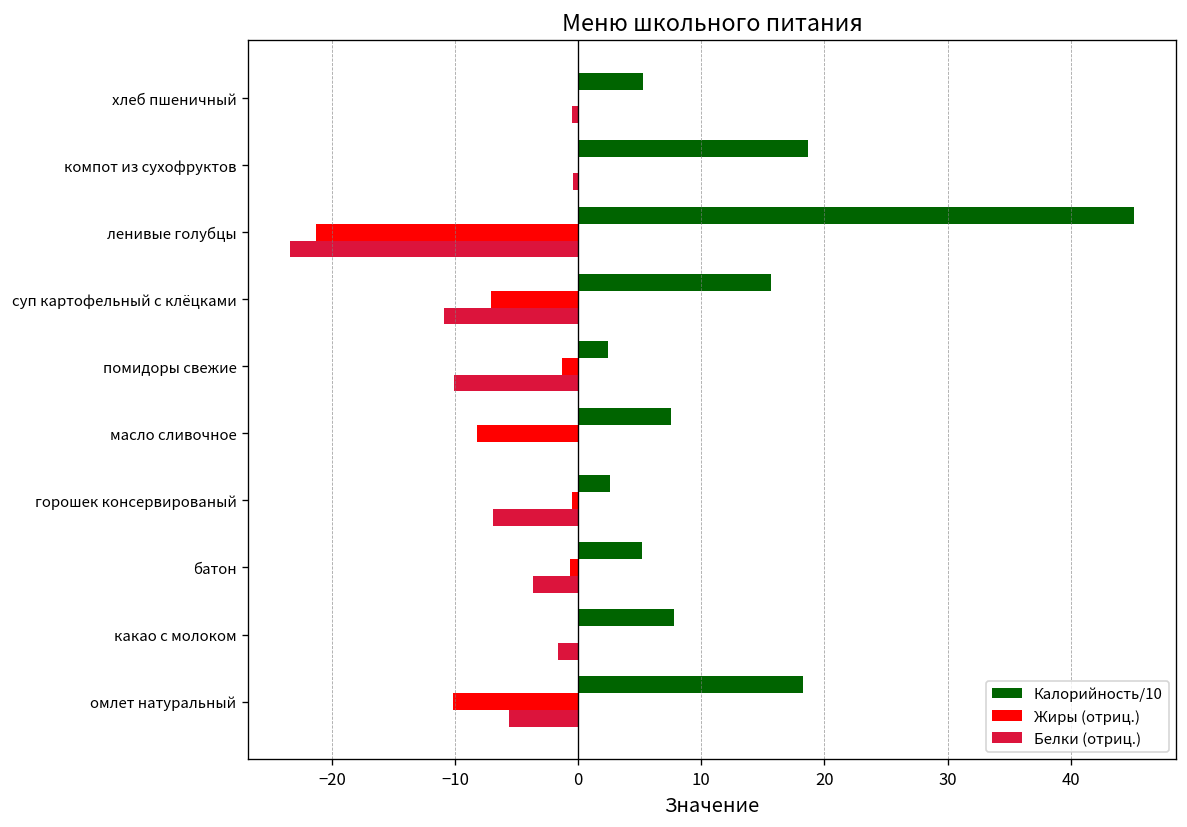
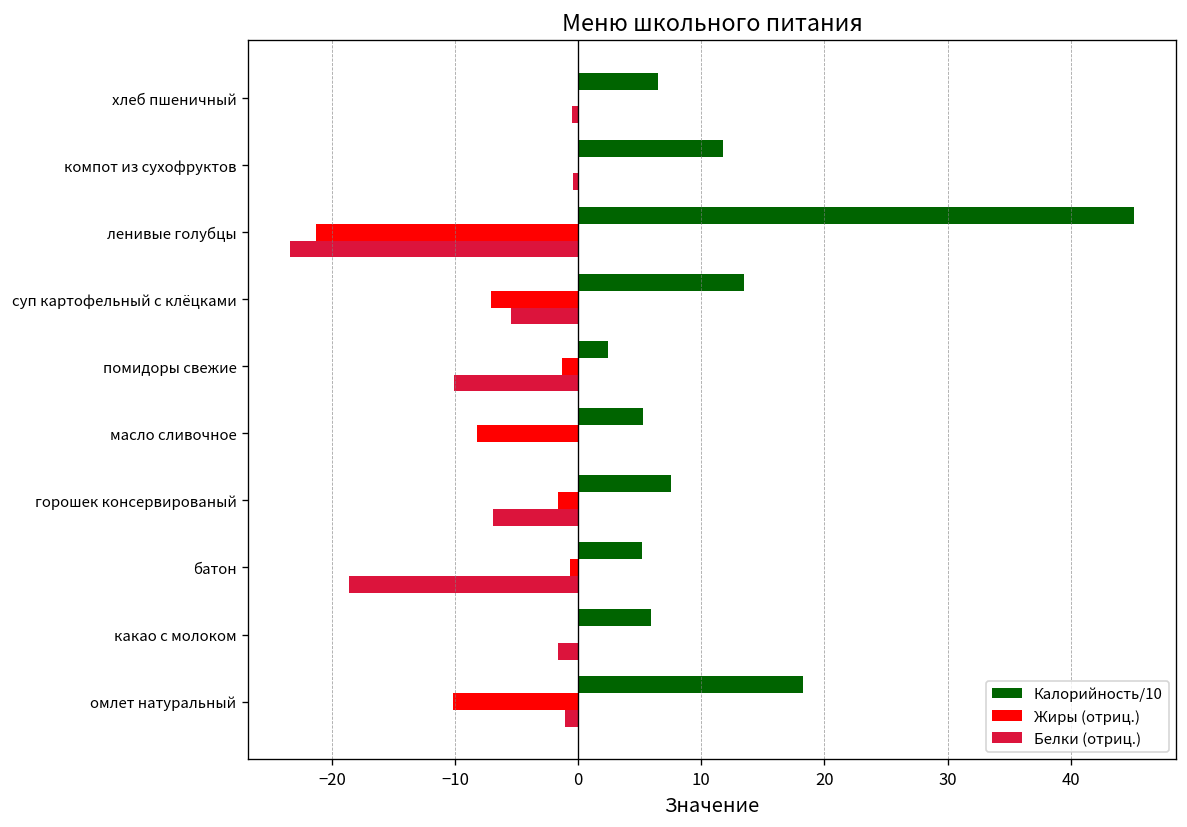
  {
    "Калорийность/10": {
-     "хлеб пшеничный": 5.3,
-     "компот из сухофруктов": 18.7,
+     "хлеб пшеничный": 6.5,
+     "компот из сухофруктов": 11.8,
      "ленивые голубцы": 45.1,
-     "суп картофельный с клёцками": 15.7,
+     "суп картофельный с клёцками": 13.5,
      "помидоры свежие": 2.4,
-     "масло сливочное": 7.5,
-     "горошек консервированый": 2.6,
+     "масло сливочное": 5.3,
+     "горошек консервированый": 7.6,
      "батон": 5.2,
-     "какао с молоком": 7.8,
+     "какао с молоком": 5.9,
      "омлет натуральный": 18.3
    },
    "Жиры (отриц.)": {
      "хлеб пшеничный": 0.0,
      "ленивые голубцы": -21.3,
      "суп картофельный с клёцками": -7.1,
      "помидоры свежие": -1.3,
      "масло сливочное": -8.3,
-     "горошек консервированый": -0.5,
+     "горошек консервированый": -1.7,
      "батон": -0.7,
      "омлет натуральный": -10.1
    },
    "Белки (отриц.)": {
      "хлеб пшеничный": -0.5,
      "компот из сухофруктов": -0.4,
      "ленивые голубцы": -23.4,
-     "суп картофельный с клёцками": -10.9,
+     "суп картофельный с клёцками": -5.5,
      "помидоры свежие": -10.1,
      "горошек консервированый": -6.9,
-     "батон": -3.7,
+     "батон": -18.6,
      "какао с молоком": -1.6,
-     "омлет натуральный": -5.6
+     "омлет натуральный": -1.1
    }
  }
